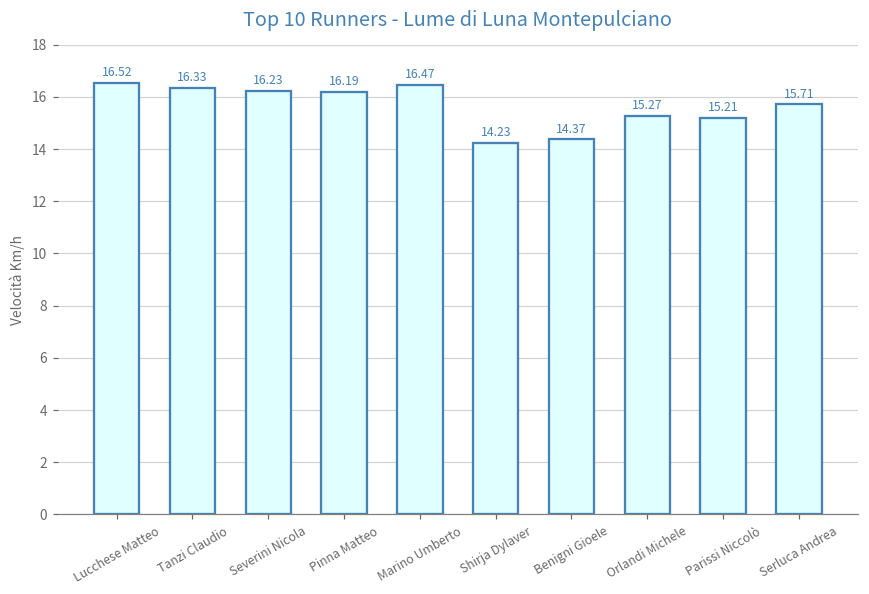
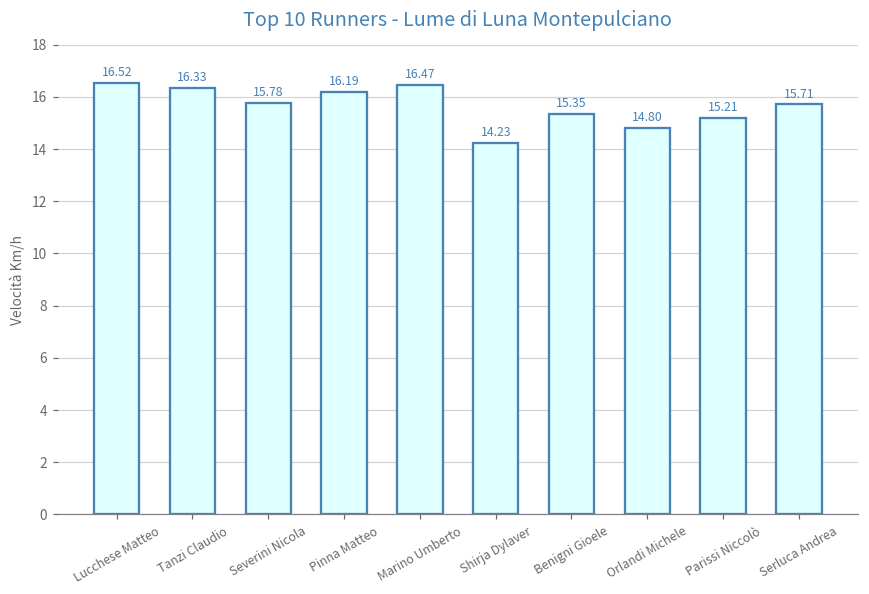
  {
    "Lucchese Matteo": 16.52,
    "Tanzi Claudio": 16.33,
-   "Severini Nicola": 16.23,
+   "Severini Nicola": 15.78,
    "Pinna Matteo": 16.19,
    "Marino Umberto": 16.47,
    "Shirja Dylaver": 14.23,
-   "Benigni Gioele": 14.37,
-   "Orlandi Michele": 15.27,
+   "Benigni Gioele": 15.35,
+   "Orlandi Michele": 14.80,
    "Parissi Niccolò": 15.21,
    "Serluca Andrea": 15.71
  }
